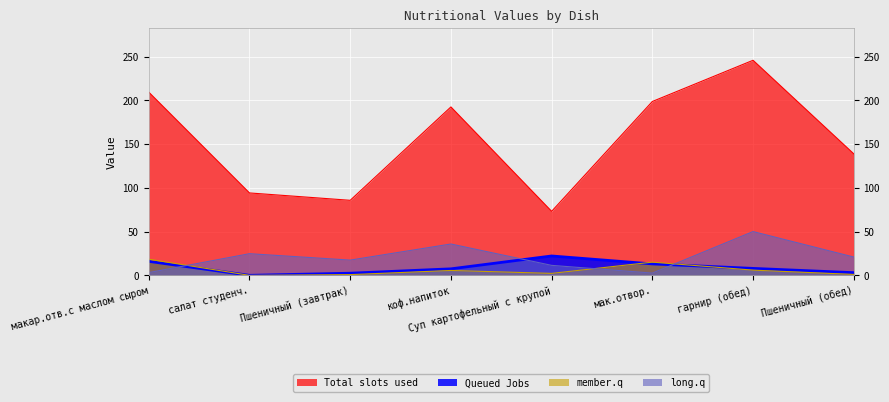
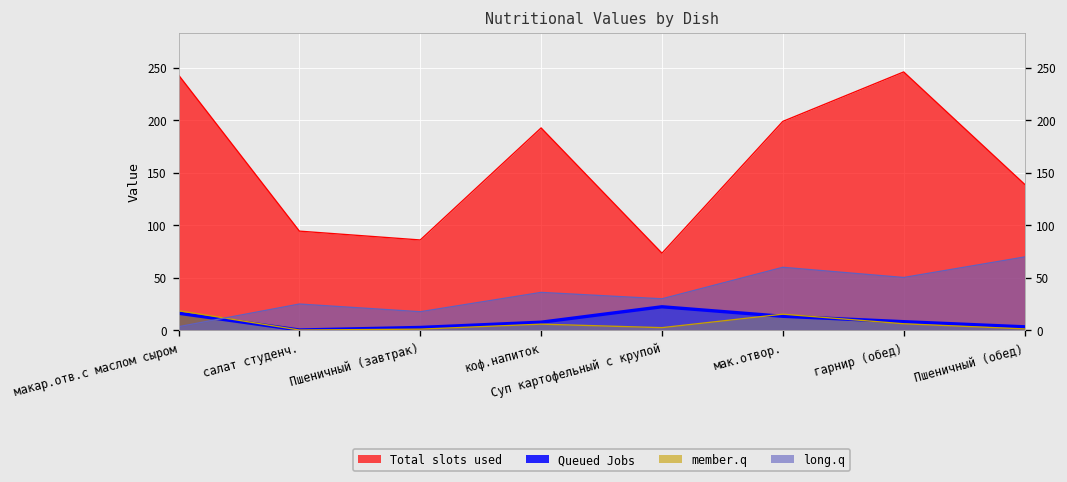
  {
    "Total slots used": {
-     "макар.отв.с маслом сыром": 210,
+     "макар.отв.с маслом сыром": 240,
      "салат студенч.": 90,
      "Пшеничный (завтрак)": 90,
      "коф.напиток": 190,
      "Суп картофельный с крупой": 70,
      "мак.отвор.": 200,
      "гарнир (обед)": 250,
      "Пшеничный (обед)": 140
    },
    "Queued Jobs": {
      "Суп картофельный с крупой": 20
    },
    "member.q": {
      "Суп картофельный с крупой": 0
    },
    "long.q": {
      "макар.отв.с маслом сыром": 0,
      "салат студенч.": 20,
      "Пшеничный (завтрак)": 20,
      "коф.напиток": 40,
-     "Суп картофельный с крупой": 10,
-     "мак.отвор.": 0,
+     "Суп картофельный с крупой": 30,
+     "мак.отвор.": 60,
      "гарнир (обед)": 50,
-     "Пшеничный (обед)": 20
+     "Пшеничный (обед)": 70
    }
  }
